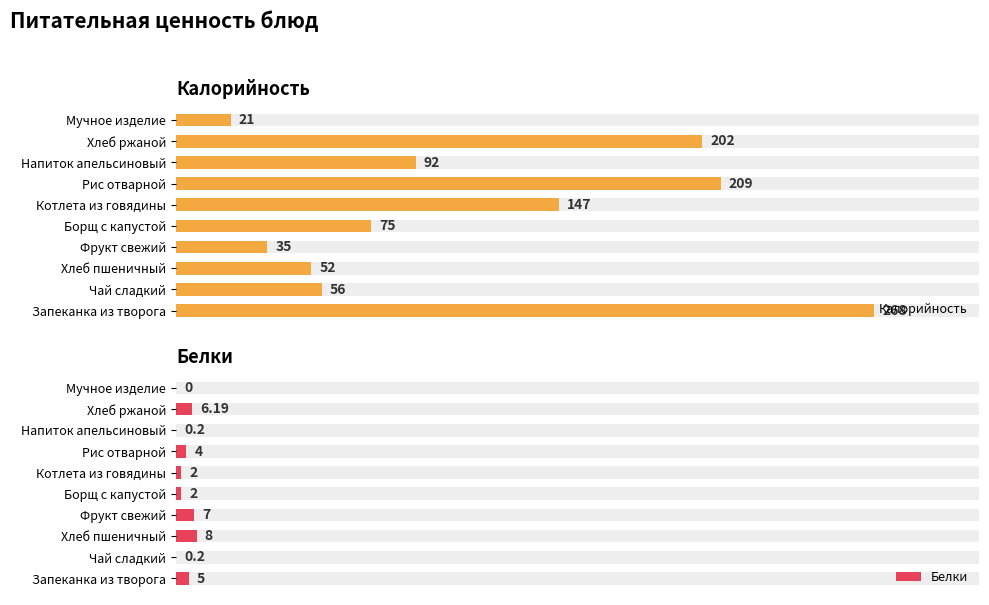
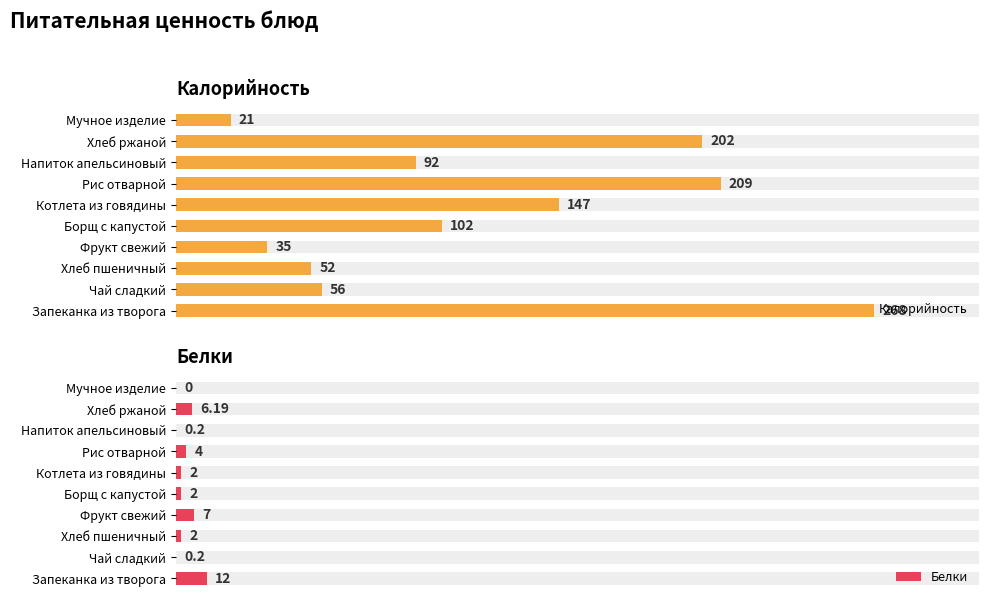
  {
    "Калорийность": {
      "Калорийность": {
-       "Борщ с капустой": 75
+       "Борщ с капустой": 102
      }
    },
    "Белки": {
      "Белки": {
        "Мучное изделие": 0,
        "Напиток апельсиновый": 0.2,
-       "Хлеб пшеничный": 8,
+       "Хлеб пшеничный": 2,
        "Чай сладкий": 0.2,
-       "Запеканка из творога": 5
+       "Запеканка из творога": 12
      }
    }
  }
